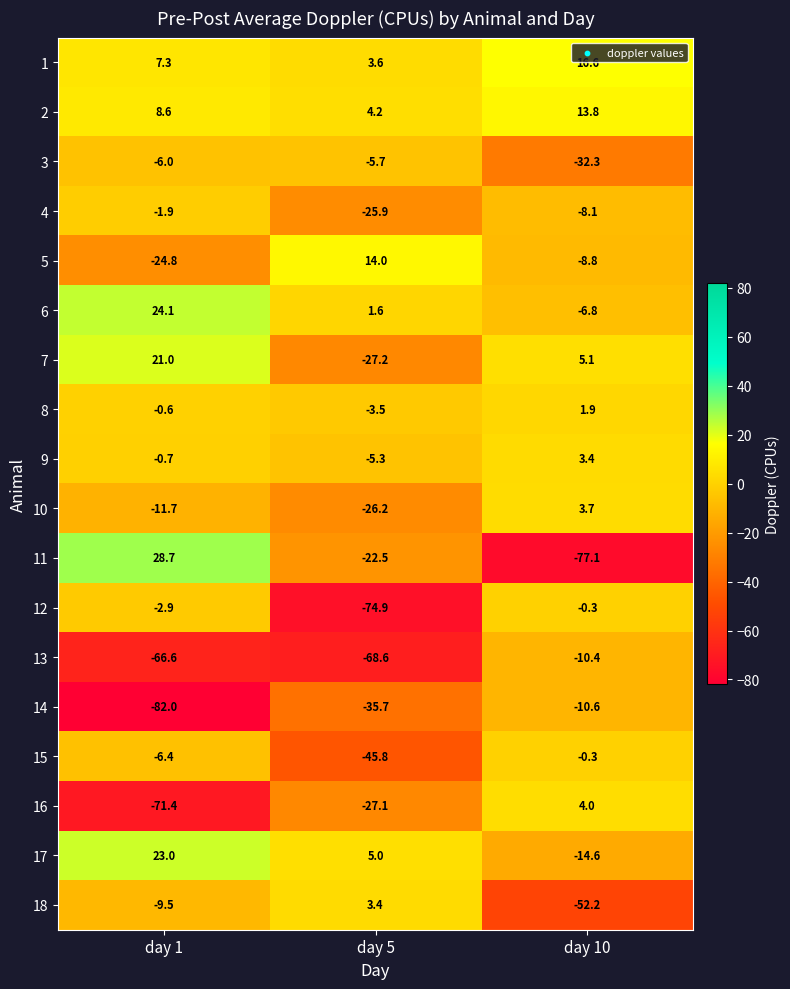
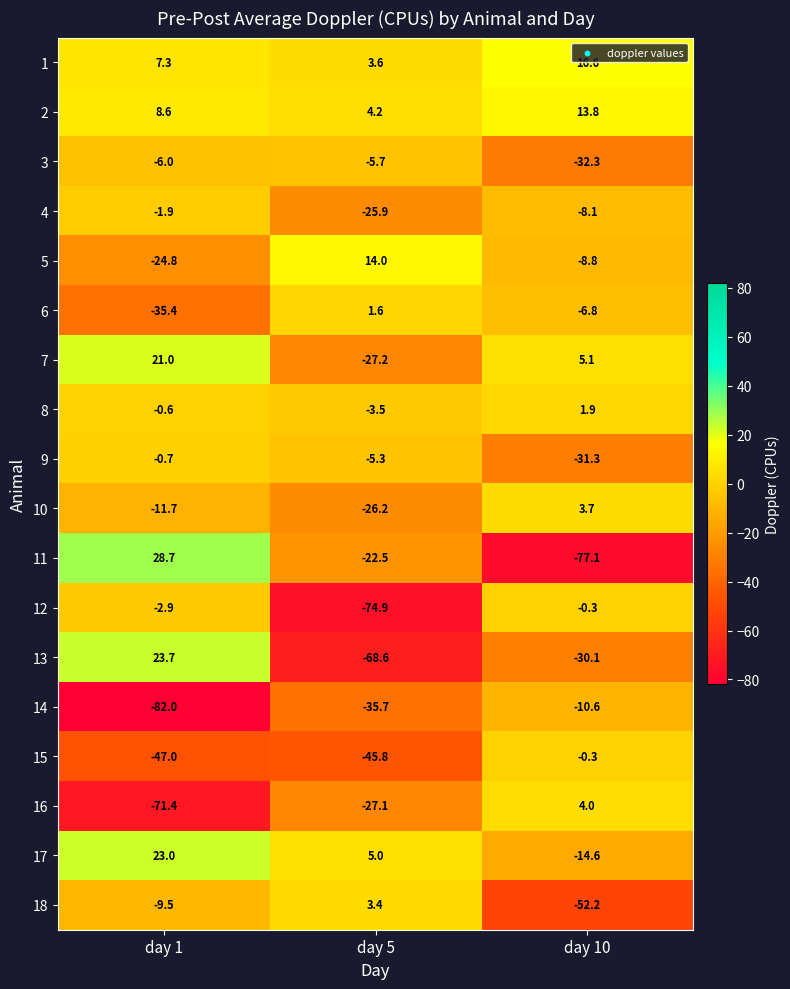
  {
    "1": {
      "day 1": 7.3,
      "day 5": 3.6
    },
    "2": {
      "day 1": 8.6,
      "day 5": 4.2,
      "day 10": 13.8
    },
    "3": {
      "day 1": -6.0,
      "day 5": -5.7,
      "day 10": -32.3
    },
    "4": {
      "day 1": -1.9,
      "day 5": -25.9,
      "day 10": -8.1
    },
    "5": {
      "day 1": -24.8,
      "day 5": 14.0,
      "day 10": -8.8
    },
    "6": {
-     "day 1": 24.1,
+     "day 1": -35.4,
      "day 5": 1.6,
      "day 10": -6.8
    },
    "7": {
      "day 1": 21.0,
      "day 5": -27.2,
      "day 10": 5.1
    },
    "8": {
      "day 1": -0.6,
      "day 5": -3.5,
      "day 10": 1.9
    },
    "9": {
      "day 1": -0.7,
      "day 5": -5.3,
-     "day 10": 3.4
+     "day 10": -31.3
    },
    "10": {
      "day 1": -11.7,
      "day 5": -26.2,
      "day 10": 3.7
    },
    "11": {
      "day 1": 28.7,
      "day 5": -22.5,
      "day 10": -77.1
    },
    "12": {
      "day 1": -2.9,
      "day 5": -74.9,
      "day 10": -0.3
    },
    "13": {
-     "day 1": -66.6,
+     "day 1": 23.7,
      "day 5": -68.6,
-     "day 10": -10.4
+     "day 10": -30.1
    },
    "14": {
      "day 1": -82.0,
      "day 5": -35.7,
      "day 10": -10.6
    },
    "15": {
-     "day 1": -6.4,
+     "day 1": -47.0,
      "day 5": -45.8,
      "day 10": -0.3
    },
    "16": {
      "day 1": -71.4,
      "day 5": -27.1,
      "day 10": 4.0
    },
    "17": {
      "day 1": 23.0,
      "day 5": 5.0,
      "day 10": -14.6
    },
    "18": {
      "day 1": -9.5,
      "day 5": 3.4,
      "day 10": -52.2
    }
  }
